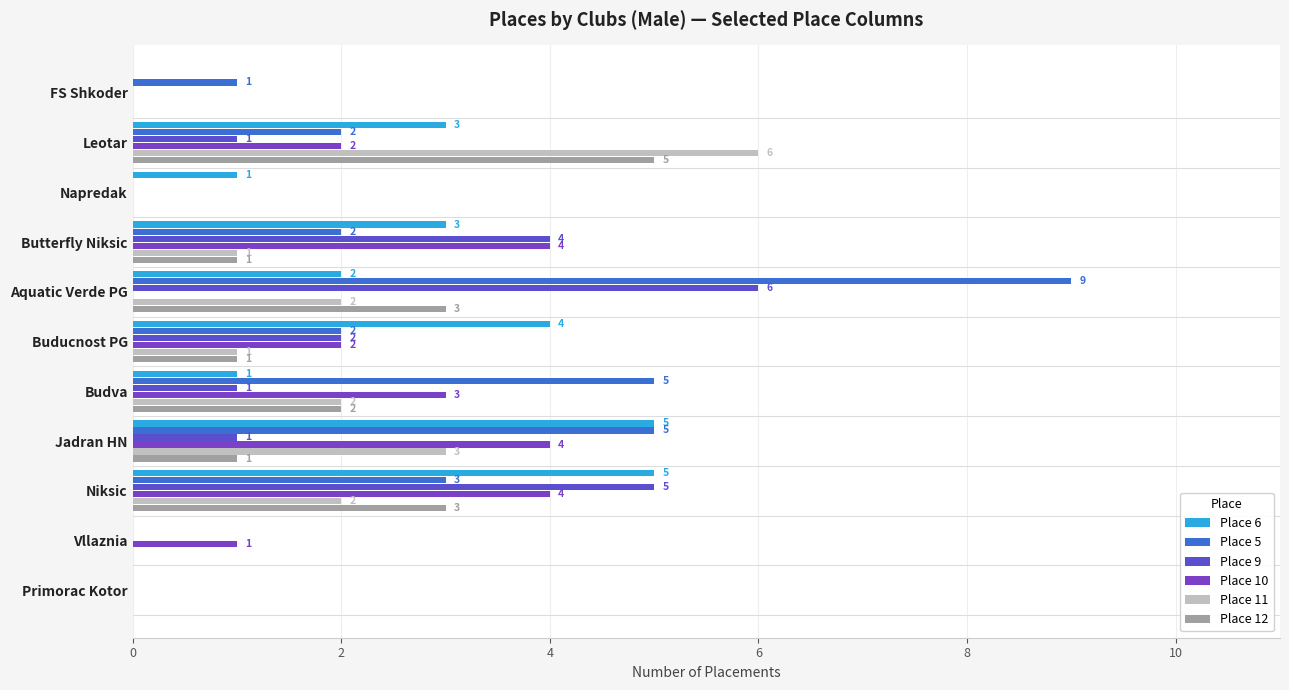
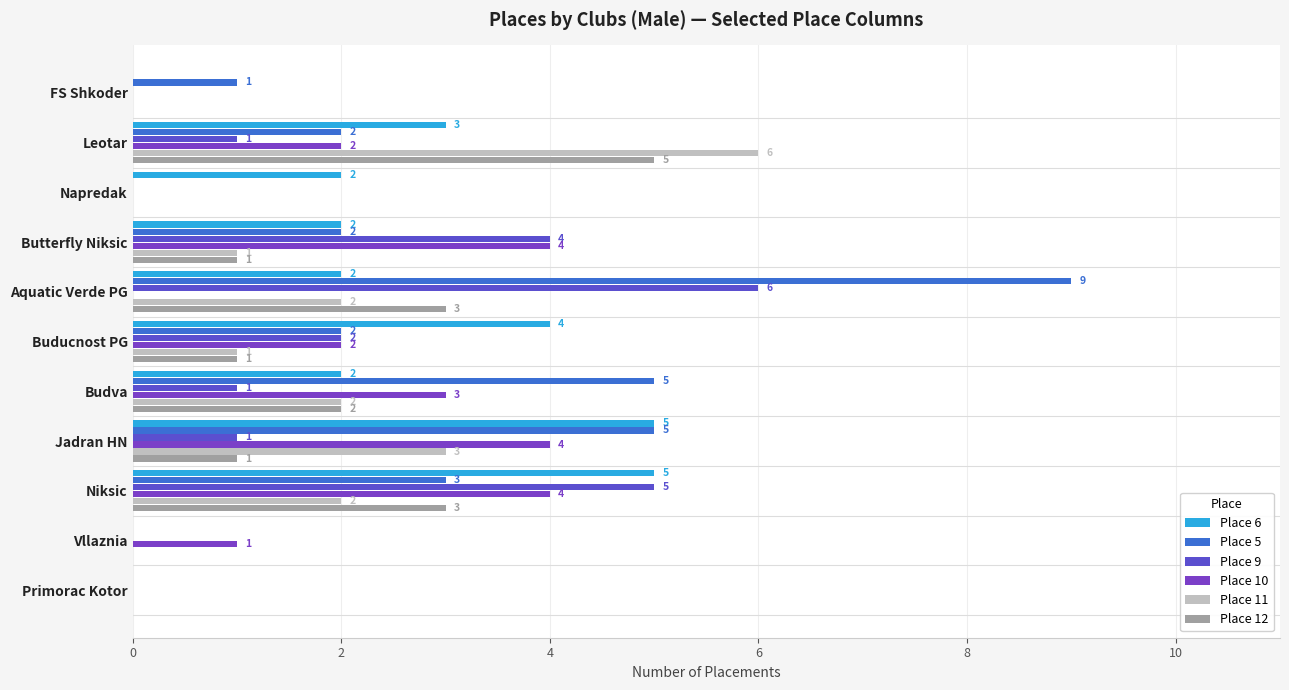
  {
    "Place 6": {
      "Leotar": 3,
-     "Napredak": 1,
-     "Butterfly Niksic": 3,
+     "Napredak": 2,
+     "Butterfly Niksic": 2,
      "Aquatic Verde PG": 2,
      "Buducnost PG": 4,
-     "Budva": 1,
+     "Budva": 2,
      "Niksic": 5
    }
  }
